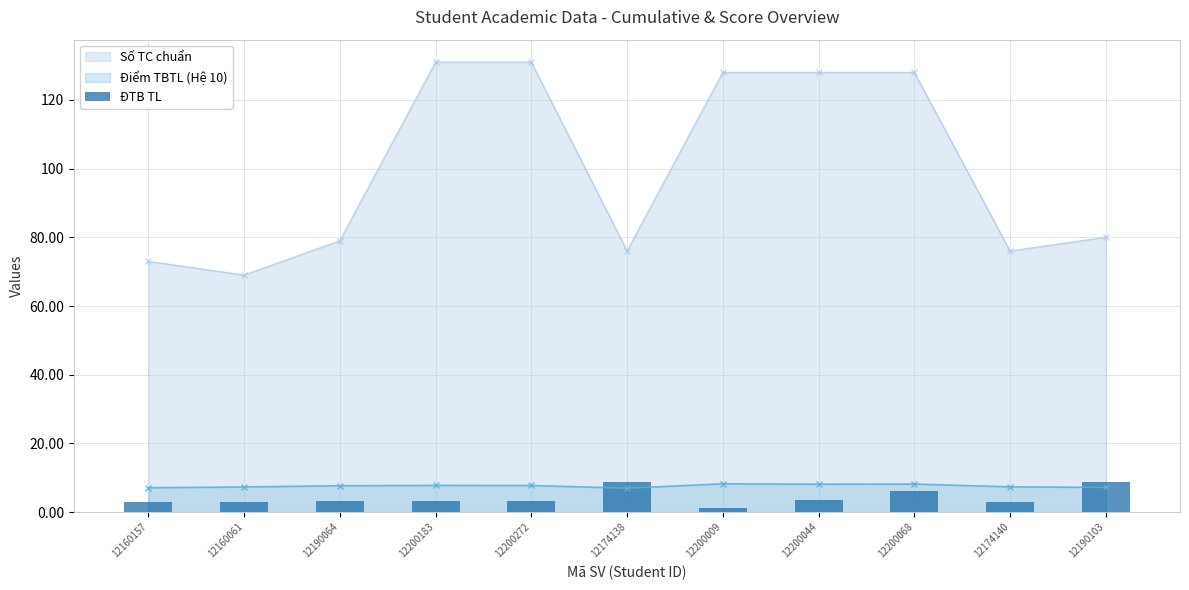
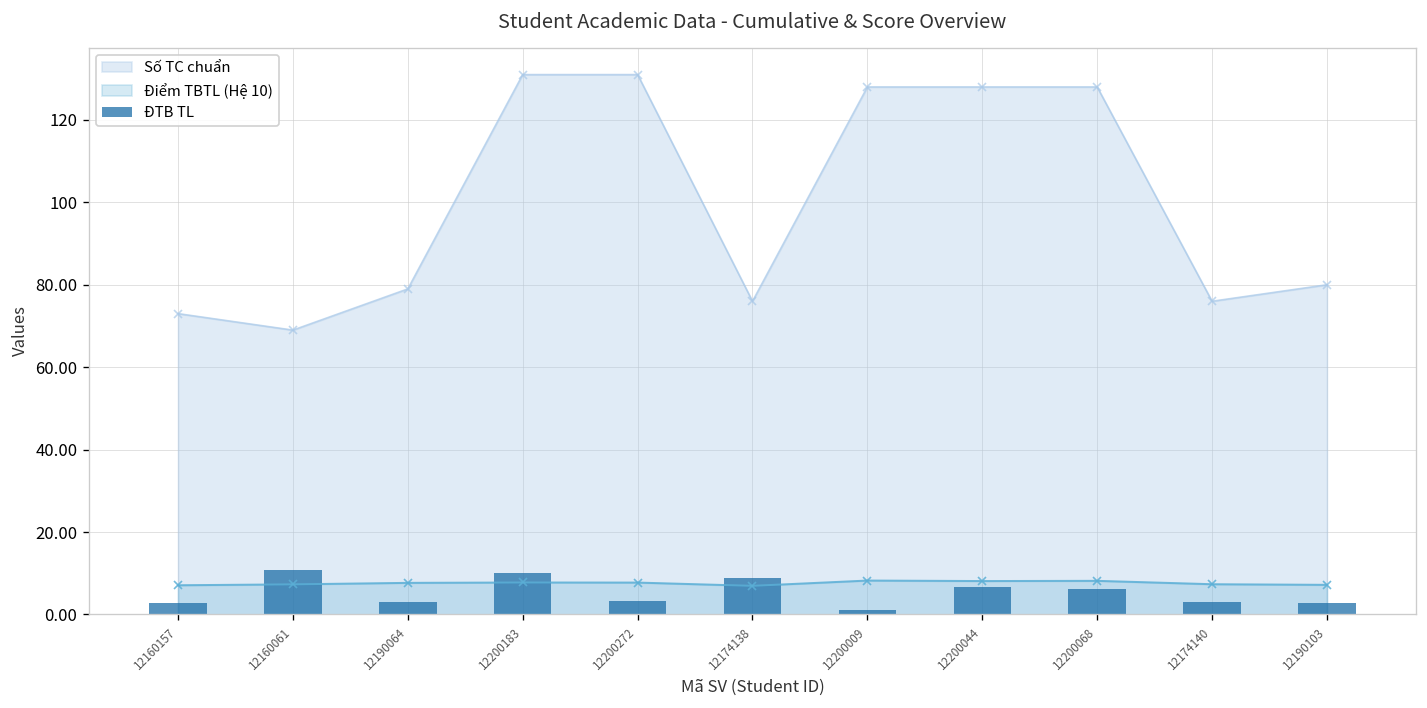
  {
    "ĐTB TL": {
      "12160157": 3,
-     "12160061": 3,
+     "12160061": 11,
      "12190064": 3,
-     "12200183": 3,
+     "12200183": 10,
      "12200272": 3,
      "12174138": 9,
      "12200009": 1,
-     "12200044": 3,
+     "12200044": 7,
      "12200068": 6,
      "12174140": 3,
-     "12190103": 9
+     "12190103": 3
    }
  }
